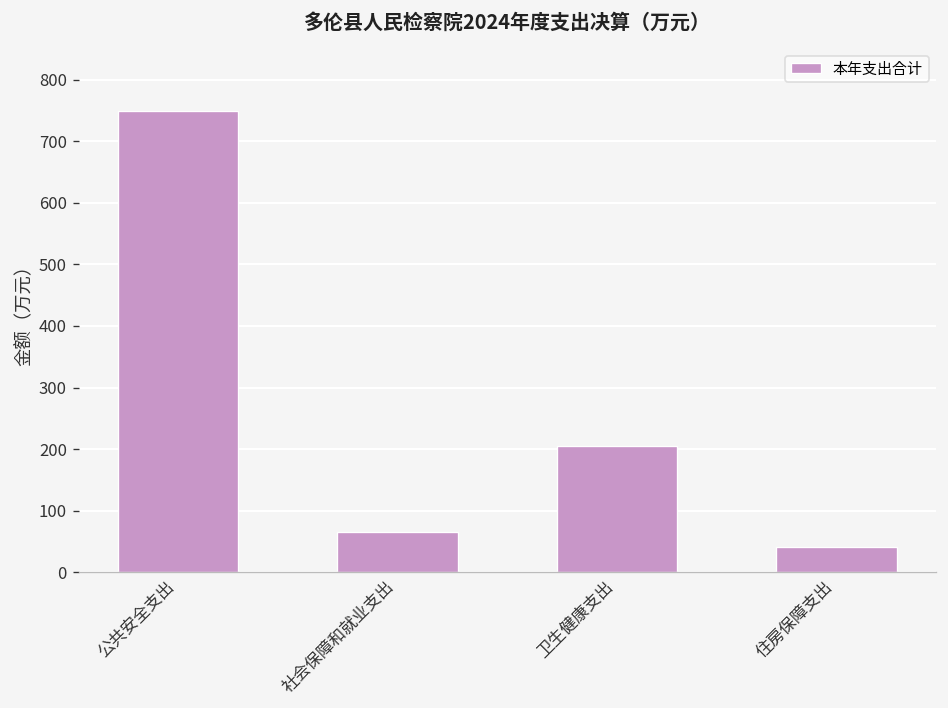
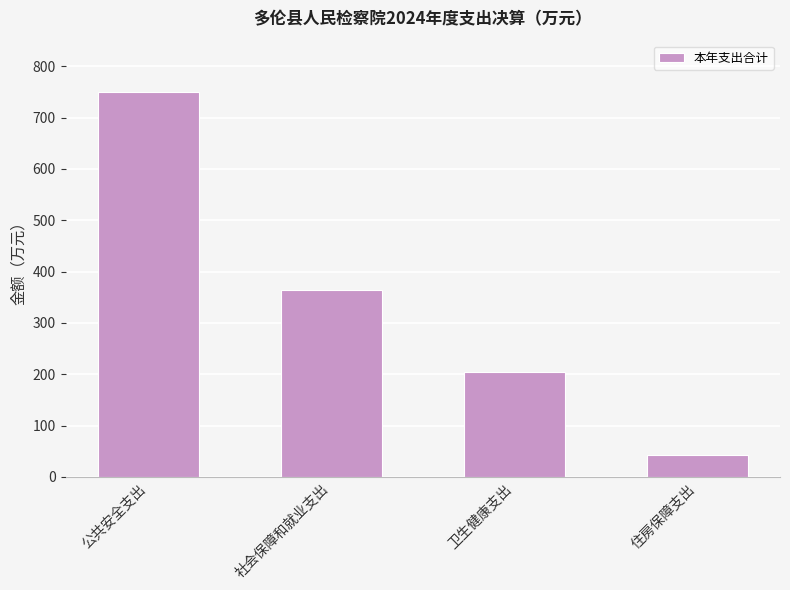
  {
    "公共安全支出": 750,
-   "社会保障和就业支出": 60,
+   "社会保障和就业支出": 360,
    "卫生健康支出": 200,
    "住房保障支出": 40
  }
